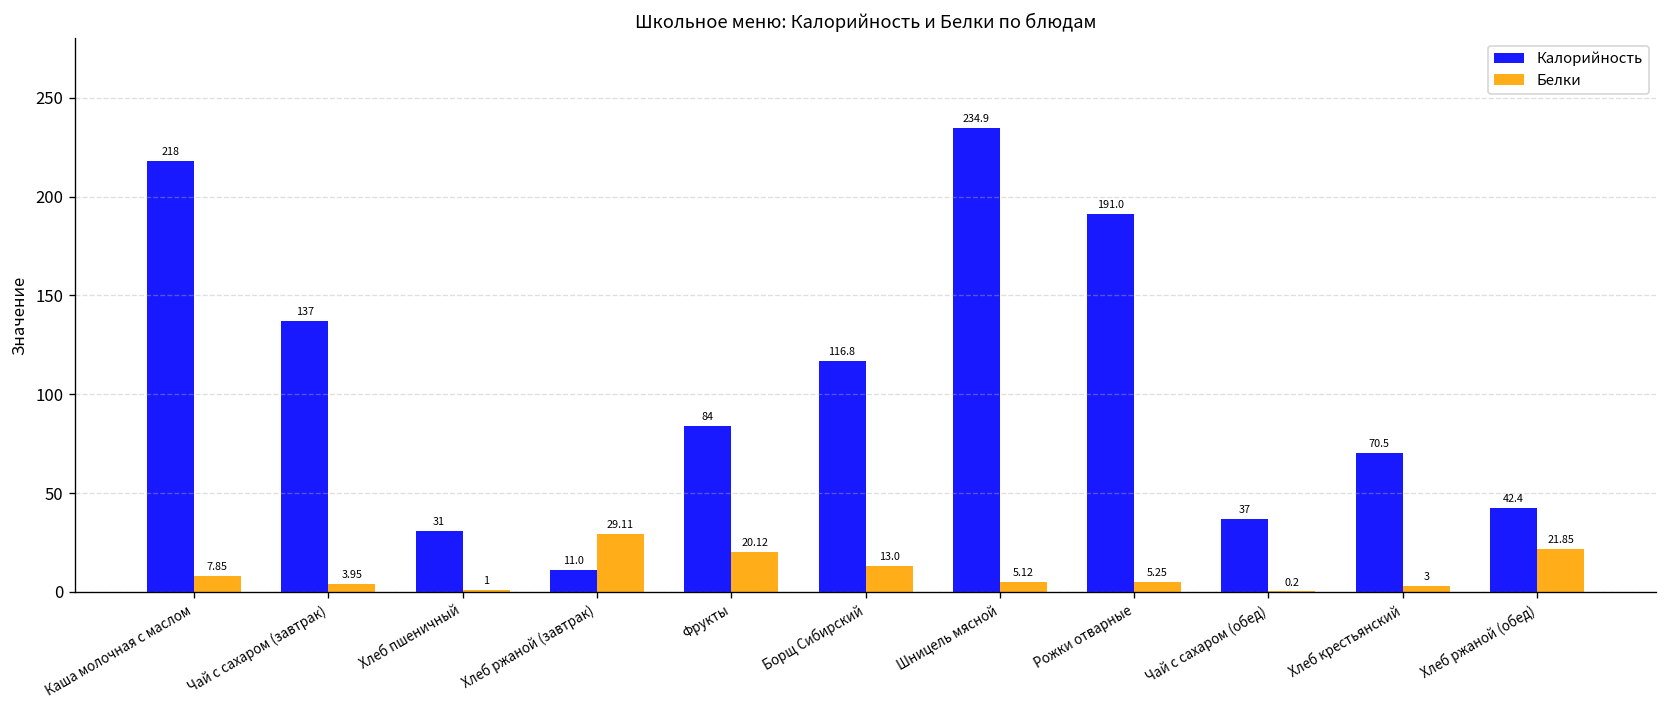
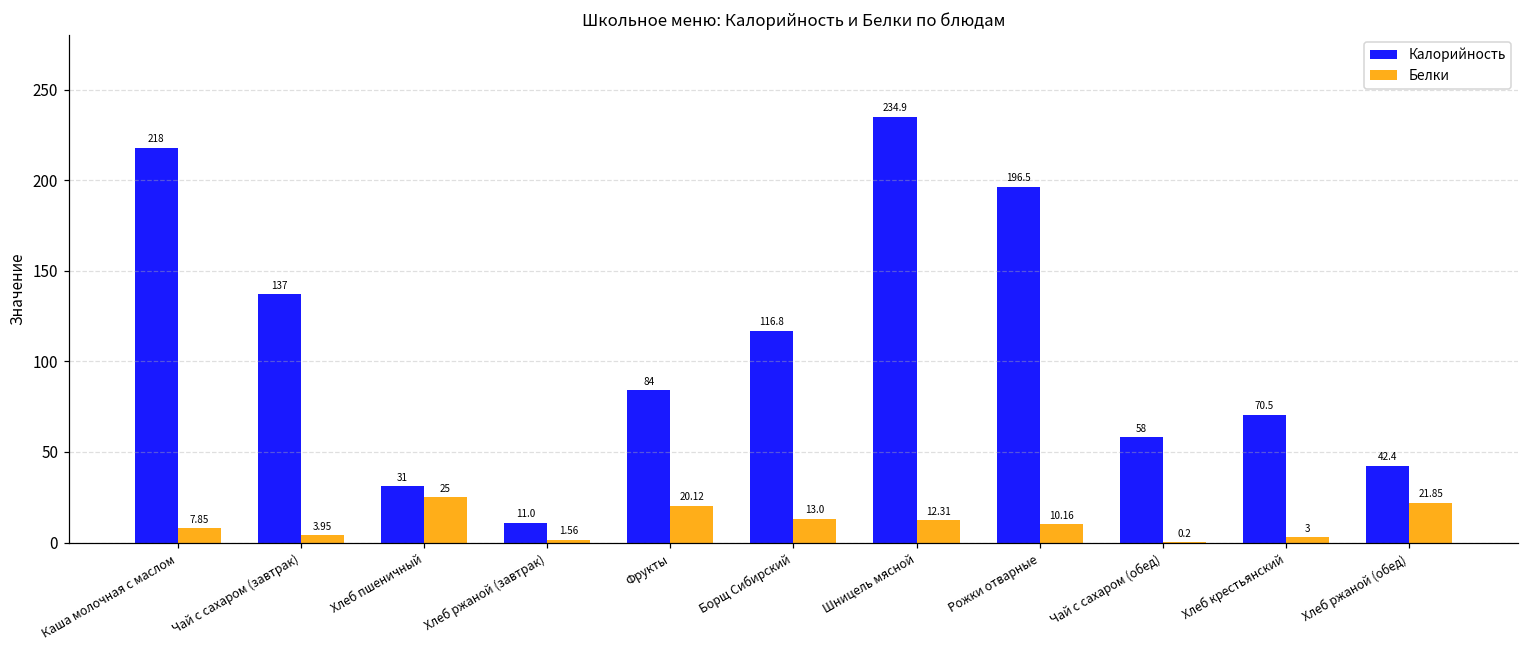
  {
    "Калорийность": {
      "Каша молочная с маслом": 218,
      "Чай с сахаром (завтрак)": 137,
      "Хлеб пшеничный": 31,
      "Хлеб ржаной (завтрак)": 11.0,
      "Фрукты": 84,
      "Борщ Сибирский": 116.8,
      "Шницель мясной": 234.9,
-     "Рожки отварные": 191.0,
-     "Чай с сахаром (обед)": 37,
+     "Рожки отварные": 196.5,
+     "Чай с сахаром (обед)": 58,
      "Хлеб крестьянский": 70.5,
      "Хлеб ржаной (обед)": 42.4
    },
    "Белки": {
      "Каша молочная с маслом": 7.85,
      "Чай с сахаром (завтрак)": 3.95,
-     "Хлеб пшеничный": 1,
-     "Хлеб ржаной (завтрак)": 29.11,
+     "Хлеб пшеничный": 25,
+     "Хлеб ржаной (завтрак)": 1.56,
      "Фрукты": 20.12,
      "Борщ Сибирский": 13.0,
-     "Шницель мясной": 5.12,
-     "Рожки отварные": 5.25,
+     "Шницель мясной": 12.31,
+     "Рожки отварные": 10.16,
      "Чай с сахаром (обед)": 0.2,
      "Хлеб крестьянский": 3,
      "Хлеб ржаной (обед)": 21.85
    }
  }
